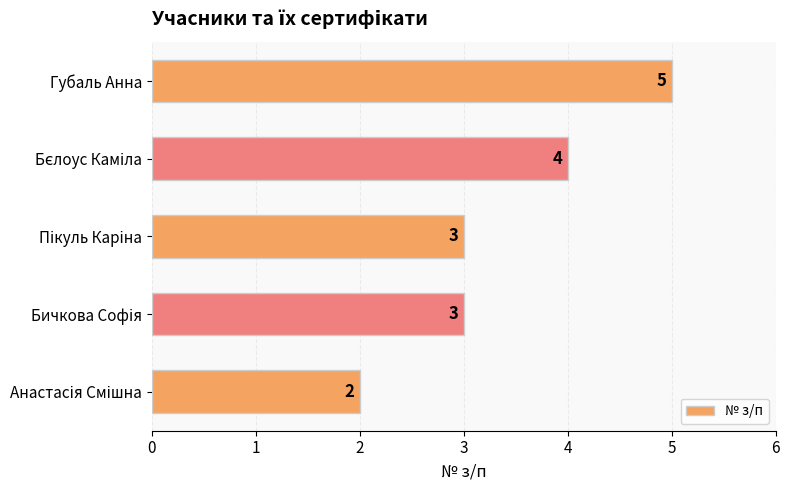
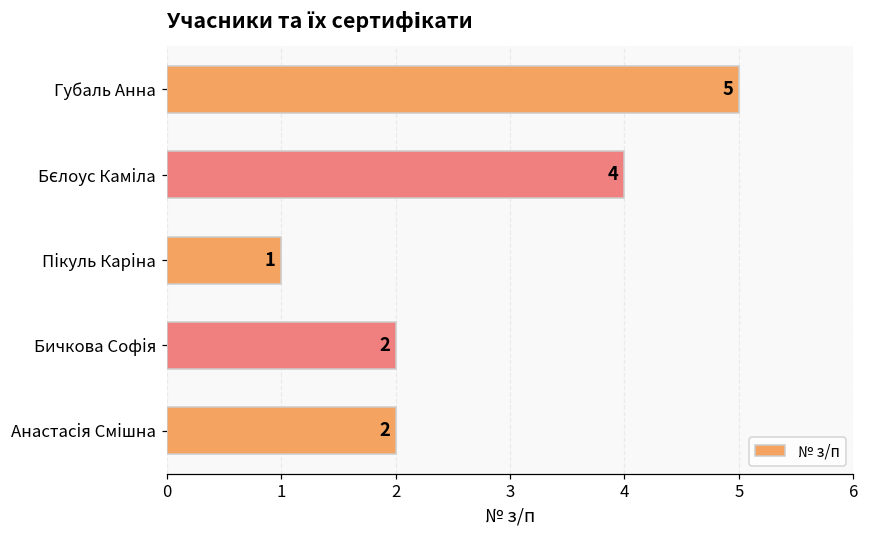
  {
    "Губаль Анна": 5,
    "Бєлоус Каміла": 4,
-   "Пікуль Каріна": 3,
-   "Бичкова Софія": 3,
+   "Пікуль Каріна": 1,
+   "Бичкова Софія": 2,
    "Анастасія Смішна": 2
  }
